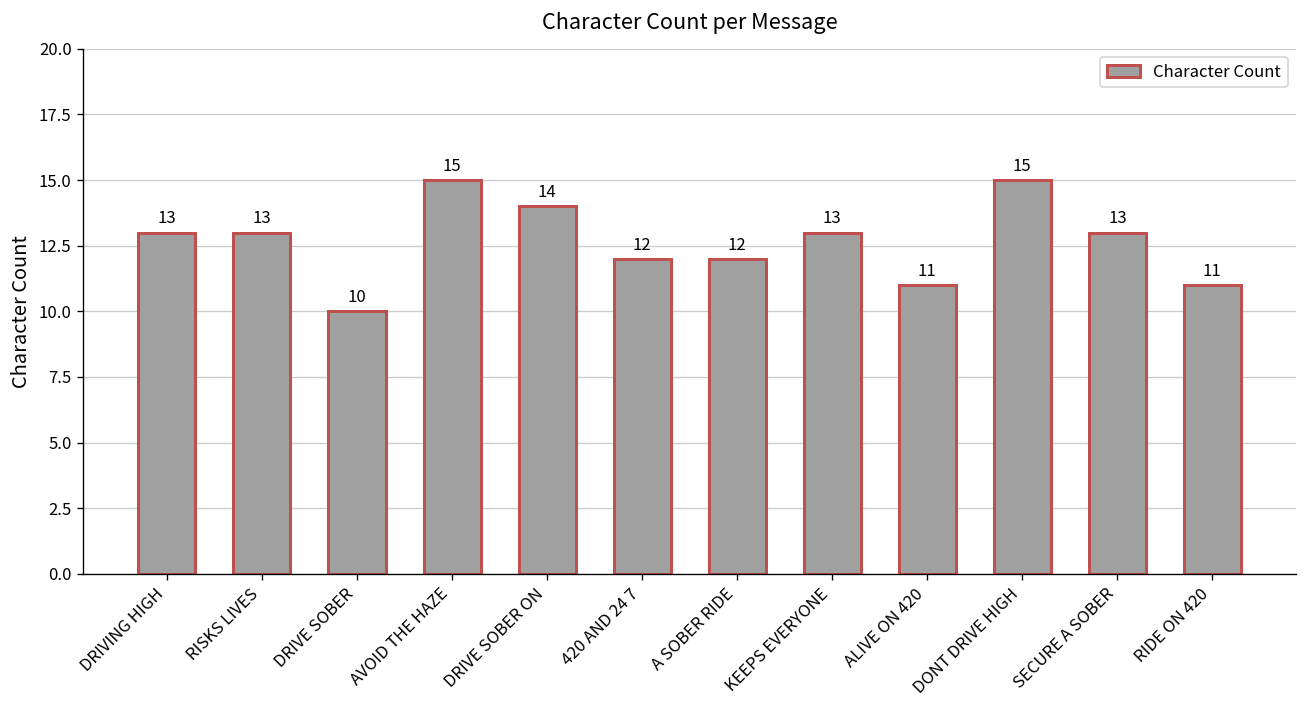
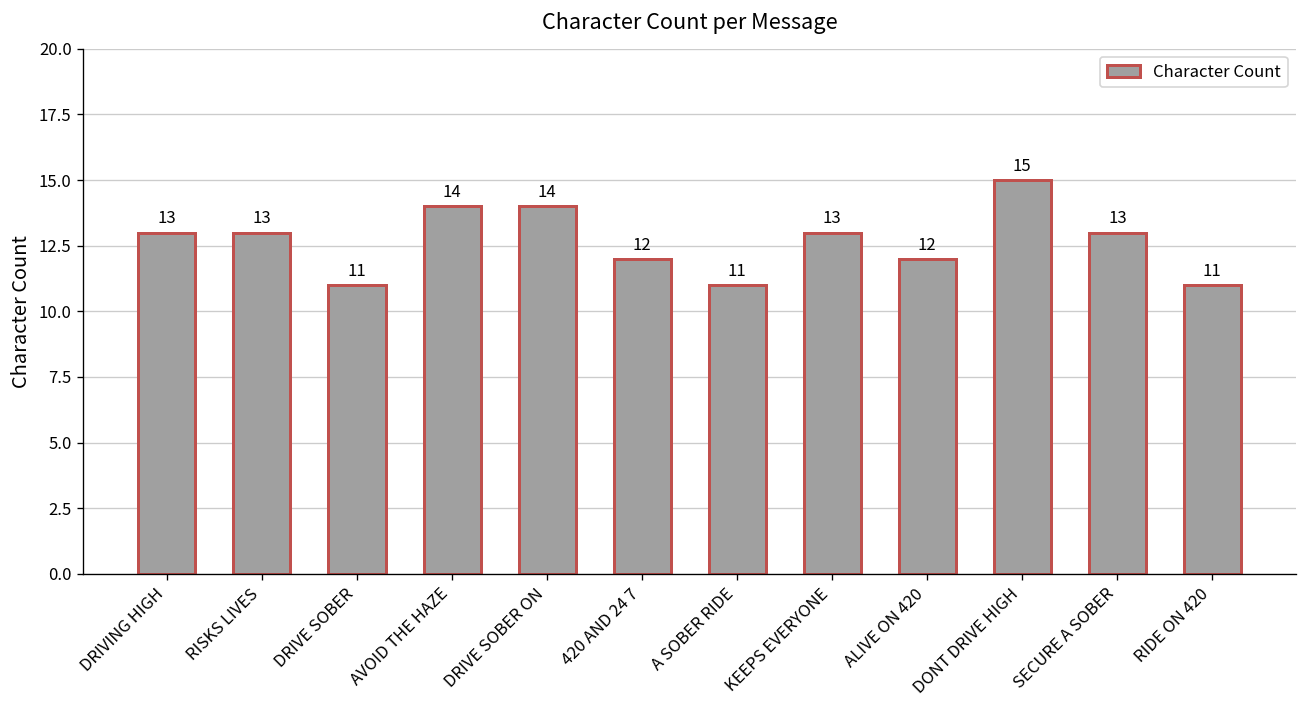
  {
    "DRIVING HIGH": 13,
    "RISKS LIVES": 13,
-   "DRIVE SOBER": 10,
-   "AVOID THE HAZE": 15,
+   "DRIVE SOBER": 11,
+   "AVOID THE HAZE": 14,
    "DRIVE SOBER ON": 14,
    "420 AND 24 7": 12,
-   "A SOBER RIDE": 12,
+   "A SOBER RIDE": 11,
    "KEEPS EVERYONE": 13,
-   "ALIVE ON 420": 11,
+   "ALIVE ON 420": 12,
    "DONT DRIVE HIGH": 15,
    "SECURE A SOBER": 13,
    "RIDE ON 420": 11
  }
